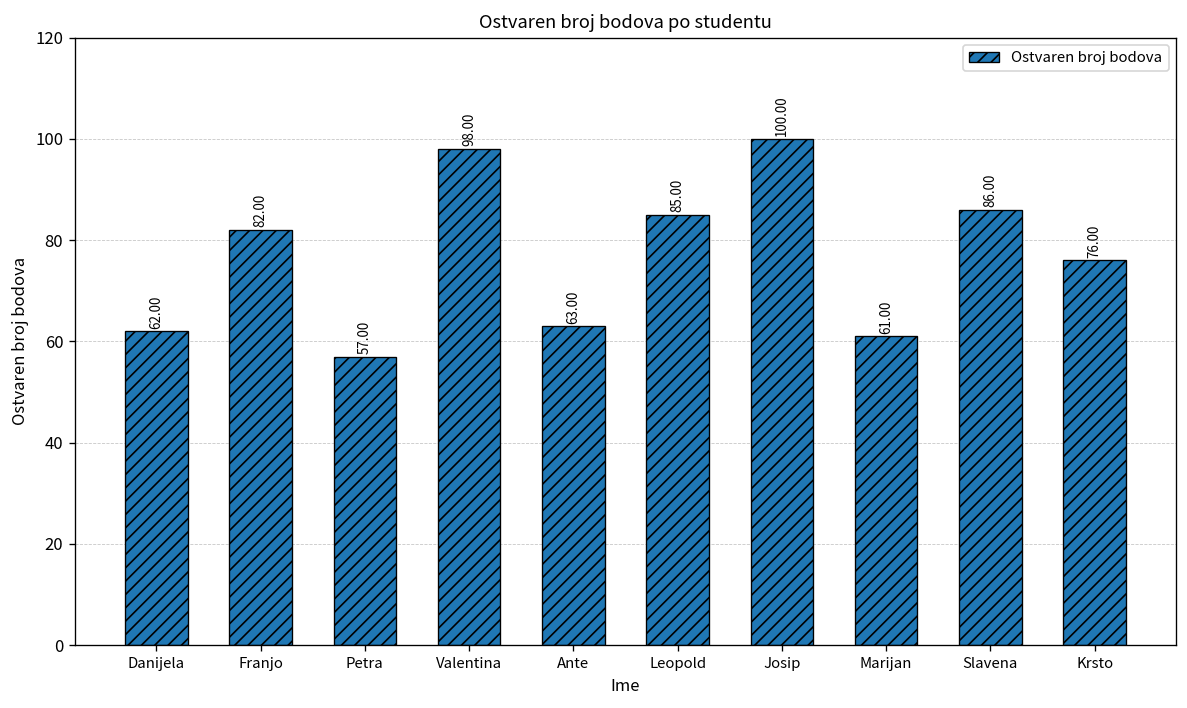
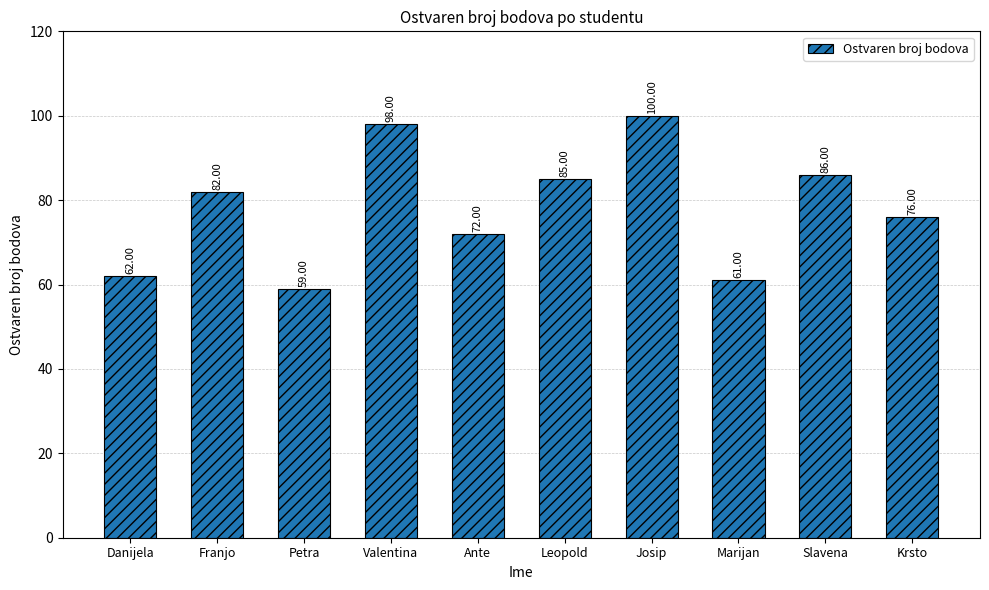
  {
    "Danijela": 62.00,
    "Franjo": 82.00,
-   "Petra": 57.00,
+   "Petra": 59.00,
    "Valentina": 98.00,
-   "Ante": 63.00,
+   "Ante": 72.00,
    "Leopold": 85.00,
    "Josip": 100.00,
    "Marijan": 61.00,
    "Slavena": 86.00,
    "Krsto": 76.00
  }
